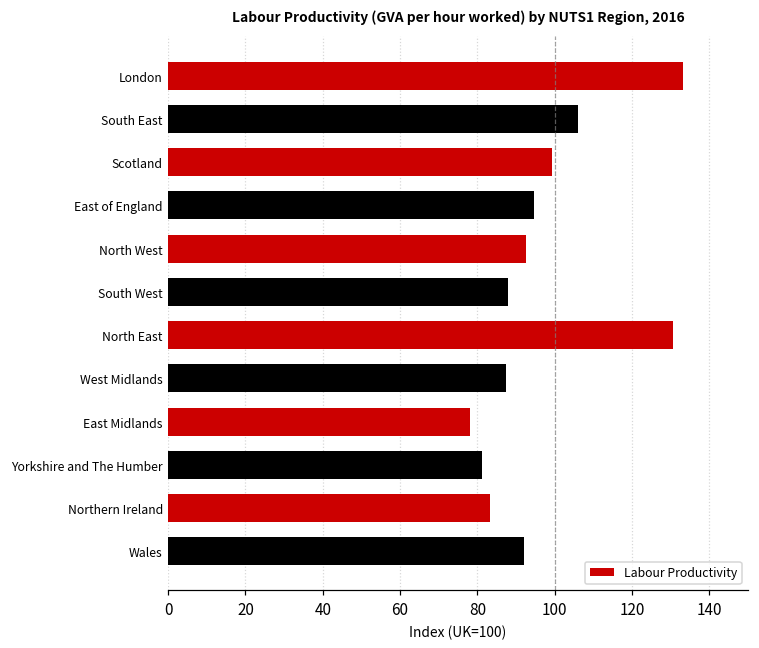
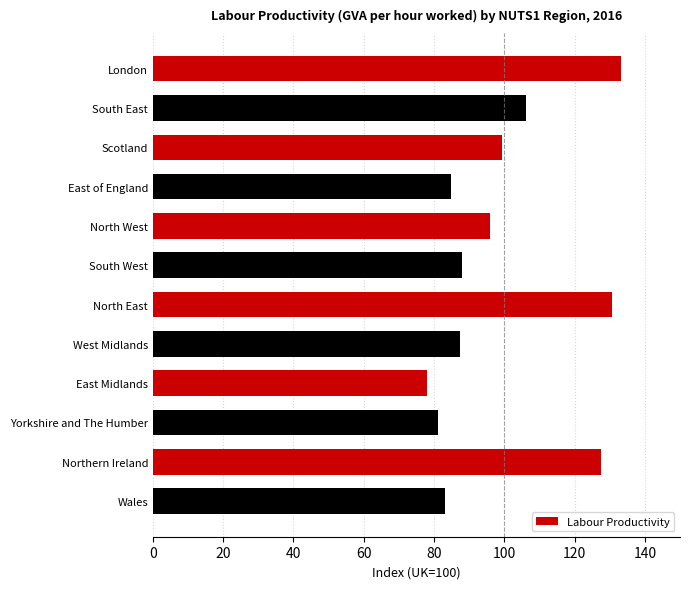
  {
    "London": 133,
    "South East": 106,
    "Scotland": 99,
-   "East of England": 95,
-   "North West": 93,
+   "East of England": 85,
+   "North West": 96,
    "South West": 88,
    "North East": 131,
    "West Midlands": 87,
    "East Midlands": 78,
    "Yorkshire and The Humber": 81,
-   "Northern Ireland": 83,
-   "Wales": 92
+   "Northern Ireland": 128,
+   "Wales": 83
  }
